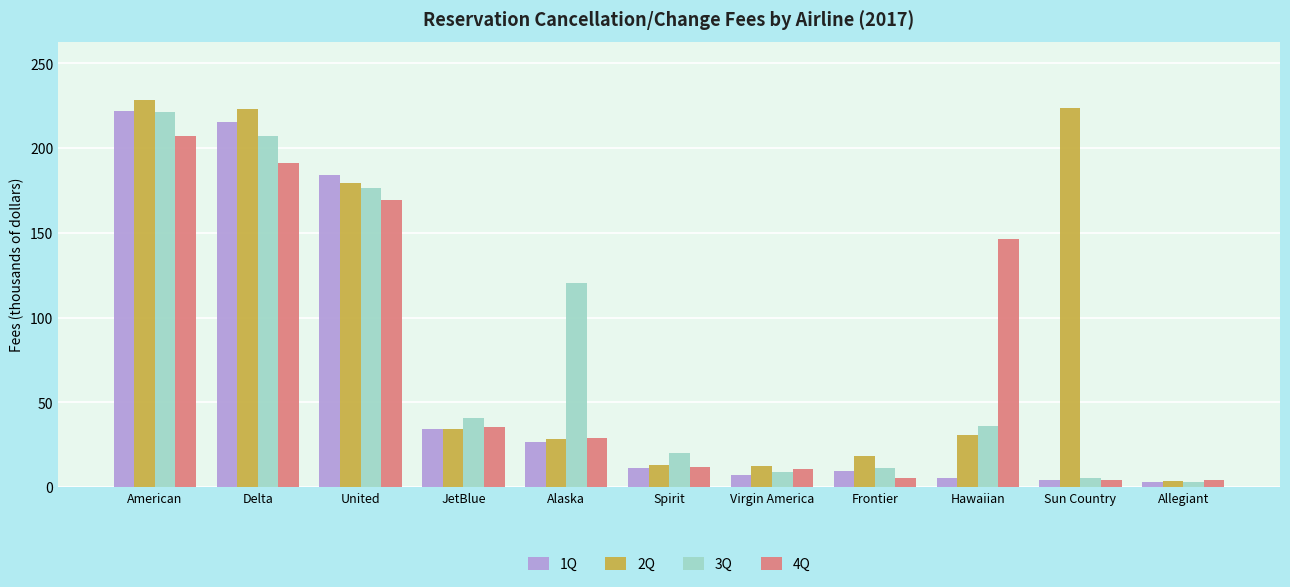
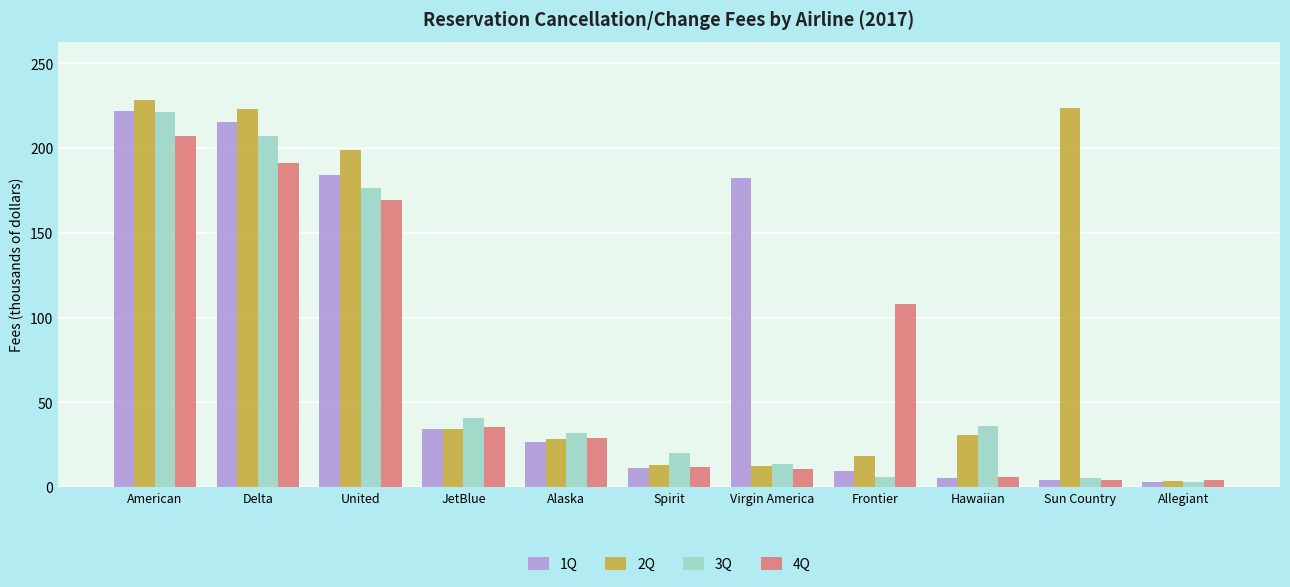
  {
    "1Q": {
      "American": 222,
      "Delta": 215,
      "United": 184,
      "JetBlue": 34,
      "Alaska": 27,
      "Spirit": 11,
-     "Virgin America": 7,
+     "Virgin America": 182,
      "Frontier": 10,
      "Hawaiian": 6,
      "Sun Country": 4,
      "Allegiant": 3
    },
    "2Q": {
      "American": 228,
      "Delta": 223,
-     "United": 179,
+     "United": 199,
      "JetBlue": 34,
      "Alaska": 29,
      "Spirit": 13,
      "Virgin America": 12,
      "Frontier": 18,
      "Hawaiian": 31,
      "Sun Country": 224,
      "Allegiant": 4
    },
    "3Q": {
      "American": 221,
      "Delta": 207,
      "United": 176,
      "JetBlue": 41,
-     "Alaska": 121,
+     "Alaska": 32,
      "Spirit": 20,
-     "Virgin America": 9,
-     "Frontier": 11,
+     "Virgin America": 14,
+     "Frontier": 6,
      "Hawaiian": 36,
      "Sun Country": 5,
      "Allegiant": 3
    },
    "4Q": {
      "American": 207,
      "Delta": 191,
      "United": 169,
      "JetBlue": 36,
      "Alaska": 29,
      "Spirit": 12,
      "Virgin America": 11,
-     "Frontier": 5,
-     "Hawaiian": 146,
+     "Frontier": 108,
+     "Hawaiian": 6,
      "Sun Country": 4,
      "Allegiant": 4
    }
  }
